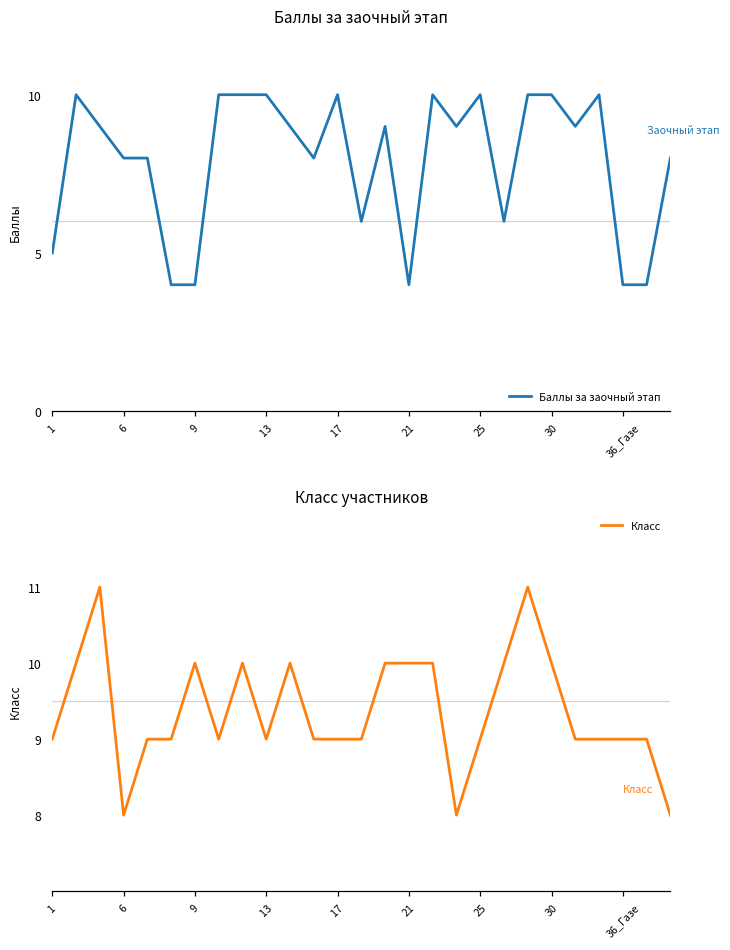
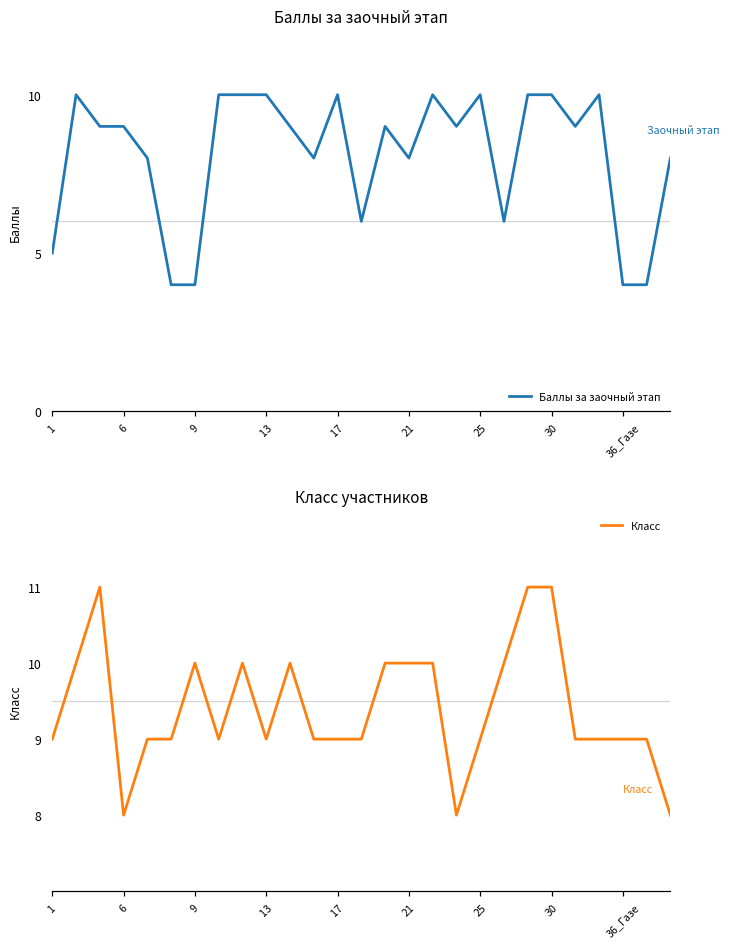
  {
    "Баллы за заочный этап": {
      "1": 5,
-     "6": 8,
+     "6": 9,
      "9": 4,
      "13": 10,
      "17": 10,
-     "21": 4,
+     "21": 8,
      "25": 10,
      "30": 10,
      "36_Газе": 4
    },
    "Класс участников": {
      "1": 9,
      "6": 8,
      "9": 10,
      "13": 9,
      "17": 9,
      "21": 10,
      "25": 9,
-     "30": 10,
+     "30": 11,
      "36_Газе": 9
    }
  }
